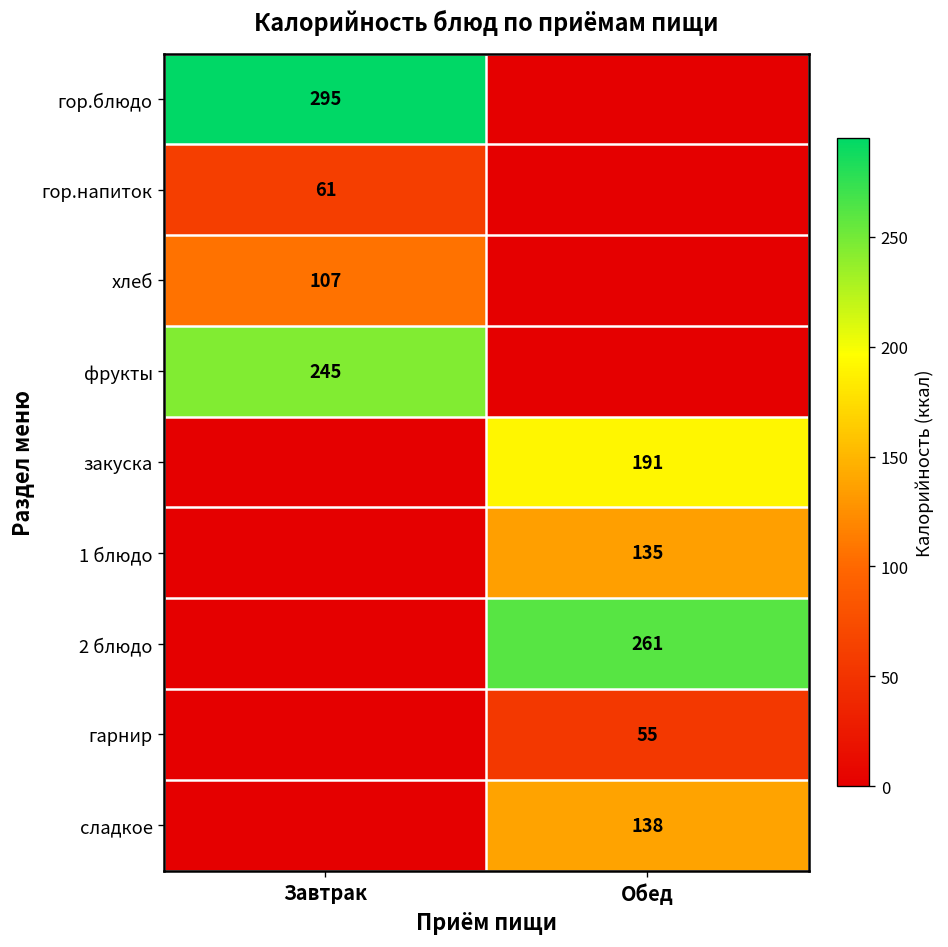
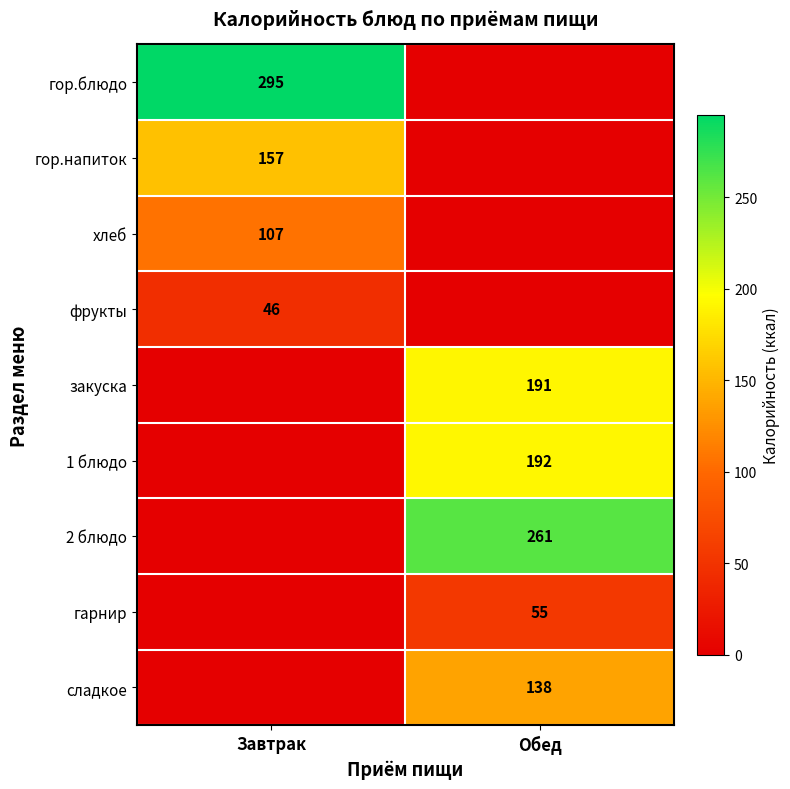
  {
    "гор.блюдо": {
      "Завтрак": 295
    },
    "гор.напиток": {
-     "Завтрак": 61
+     "Завтрак": 157
    },
    "хлеб": {
      "Завтрак": 107
    },
    "фрукты": {
-     "Завтрак": 245
+     "Завтрак": 46
    },
    "закуска": {
      "Обед": 191
    },
    "1 блюдо": {
-     "Обед": 135
+     "Обед": 192
    },
    "2 блюдо": {
      "Обед": 261
    },
    "гарнир": {
      "Обед": 55
    },
    "сладкое": {
      "Обед": 138
    }
  }
